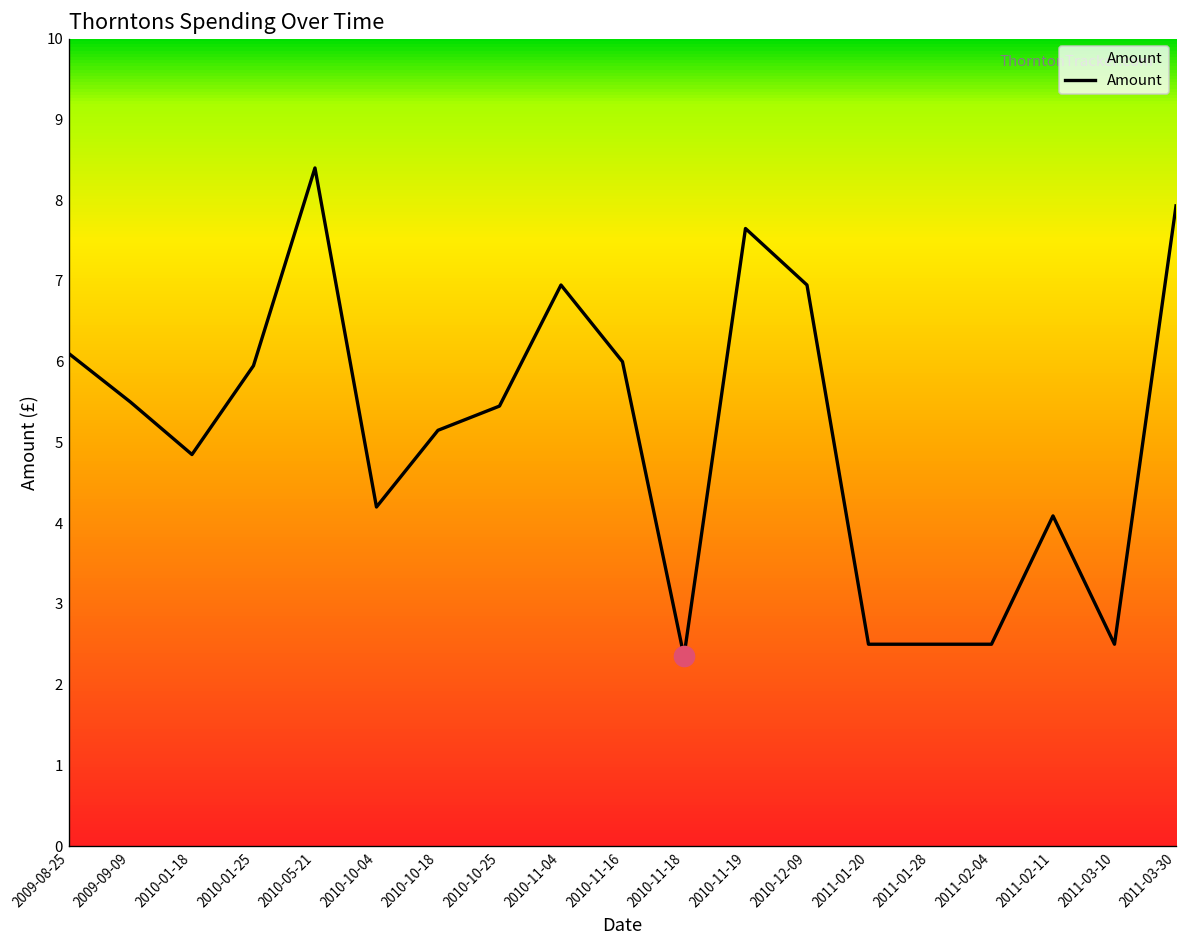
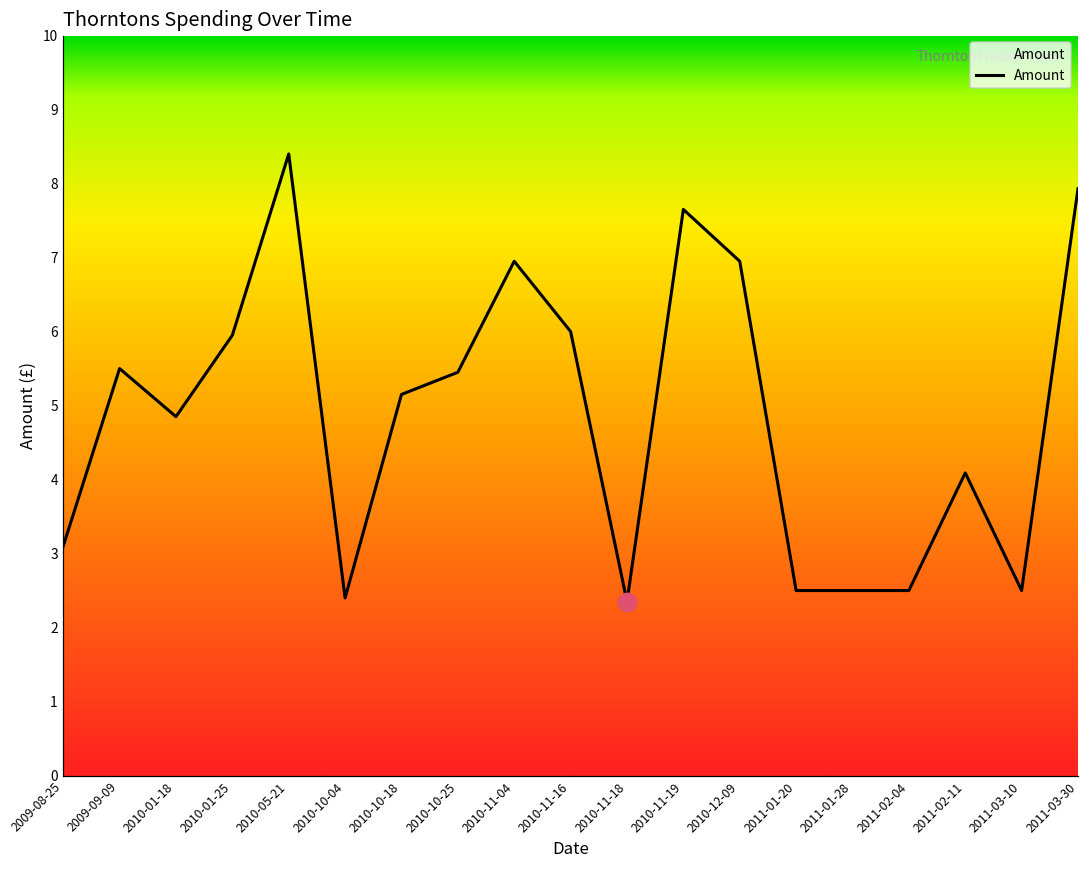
  {
    "Amount": {
-     "2009-08-25": 6.1,
+     "2009-08-25": 3.1,
      "2009-09-09": 5.5,
      "2010-01-18": 4.9,
      "2010-01-25": 6.0,
      "2010-05-21": 8.4,
-     "2010-10-04": 4.2,
+     "2010-10-04": 2.4,
      "2010-10-18": 5.2,
      "2010-10-25": 5.5,
      "2010-11-04": 7.0,
      "2010-11-16": 6.0,
      "2010-11-19": 7.7,
      "2010-12-09": 7.0,
      "2011-01-20": 2.5,
      "2011-01-28": 2.5,
      "2011-02-04": 2.5,
      "2011-02-11": 4.1,
      "2011-03-10": 2.5,
      "2011-03-30": 7.9
    }
  }
